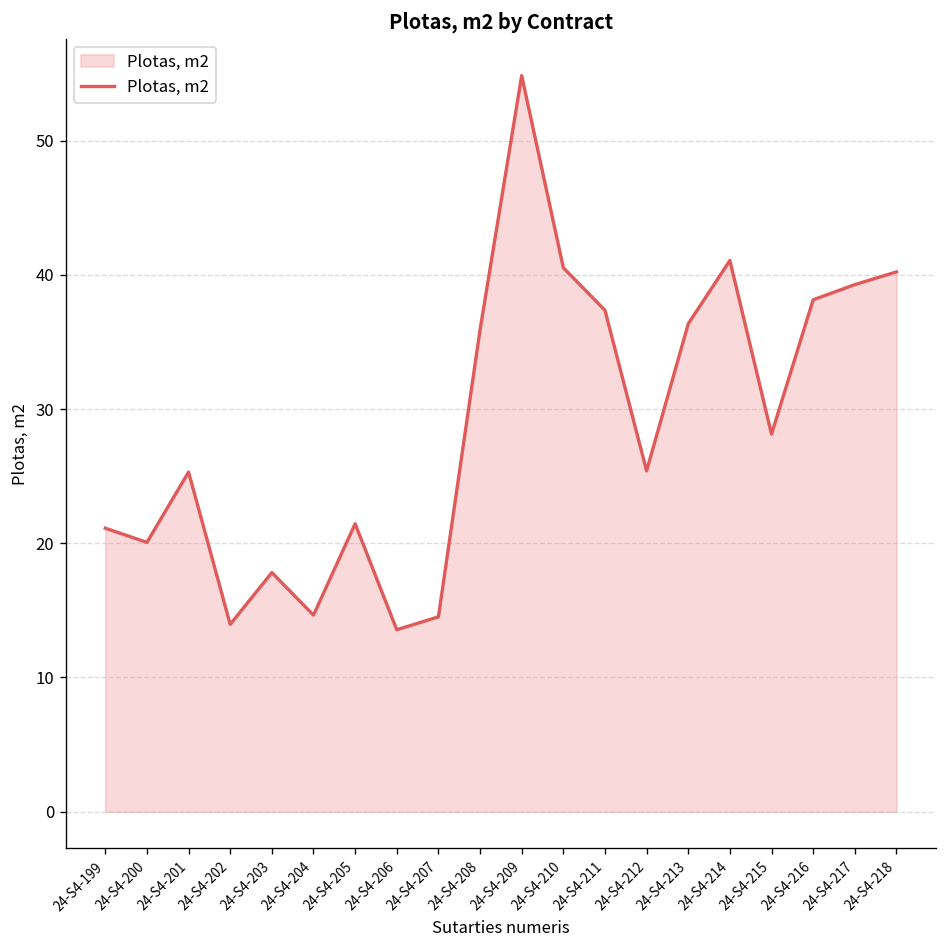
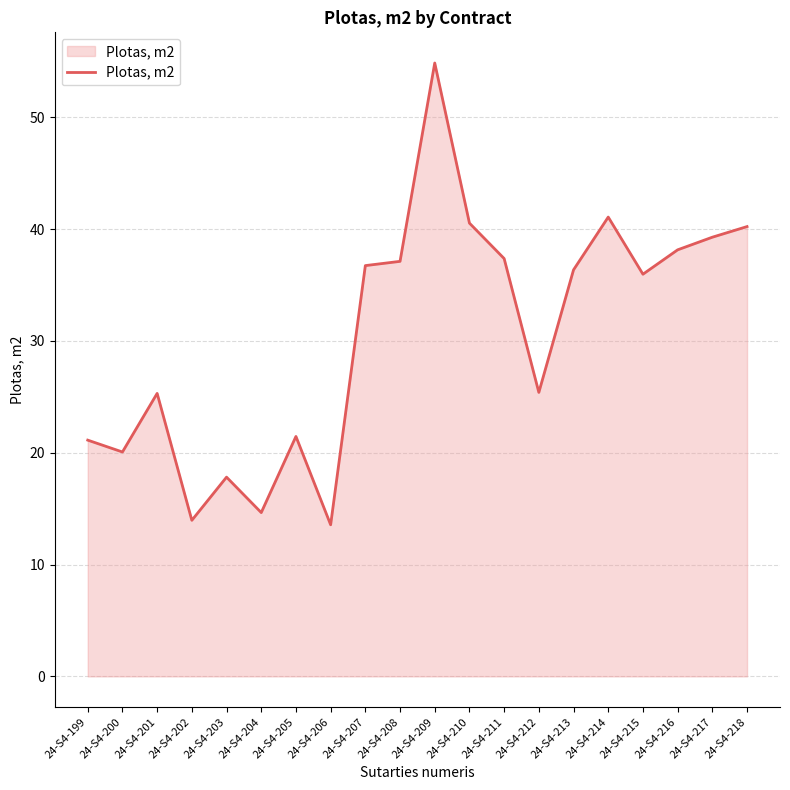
  {
    "24-S4-199": 21.1,
    "24-S4-200": 20.1,
    "24-S4-201": 25.3,
    "24-S4-202": 14.0,
    "24-S4-203": 17.8,
    "24-S4-204": 14.7,
    "24-S4-205": 21.5,
    "24-S4-206": 13.6,
-   "24-S4-207": 14.5,
-   "24-S4-208": 35.9,
+   "24-S4-207": 36.7,
+   "24-S4-208": 37.1,
    "24-S4-209": 54.9,
    "24-S4-210": 40.5,
    "24-S4-211": 37.4,
    "24-S4-212": 25.4,
    "24-S4-213": 36.4,
    "24-S4-214": 41.1,
-   "24-S4-215": 28.1,
+   "24-S4-215": 36.0,
    "24-S4-216": 38.2,
    "24-S4-217": 39.3,
    "24-S4-218": 40.2
  }
